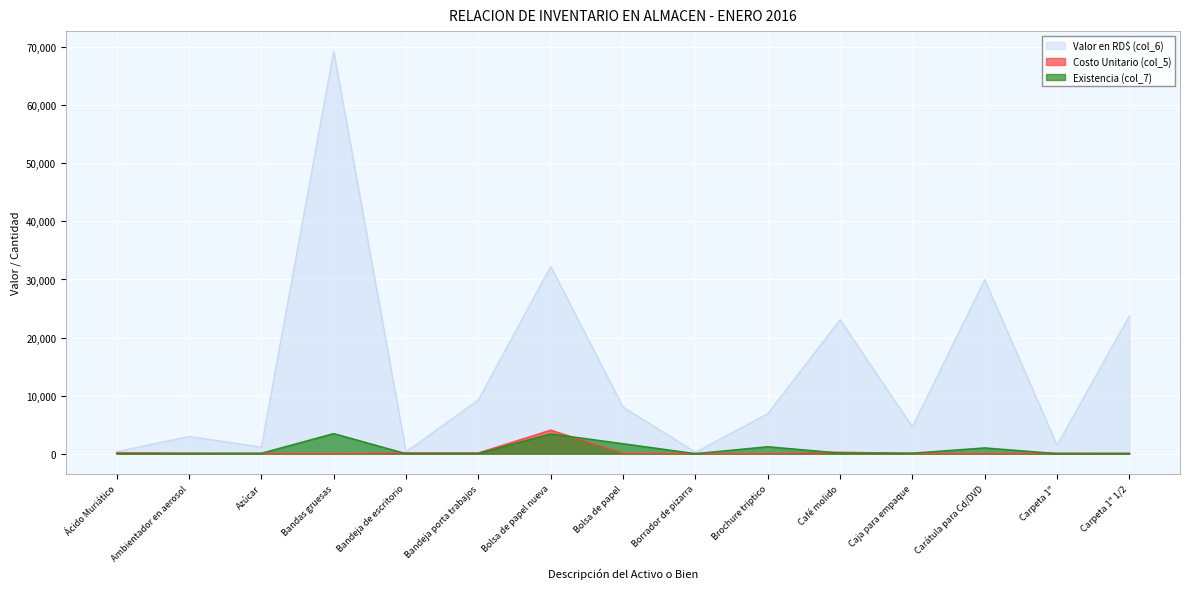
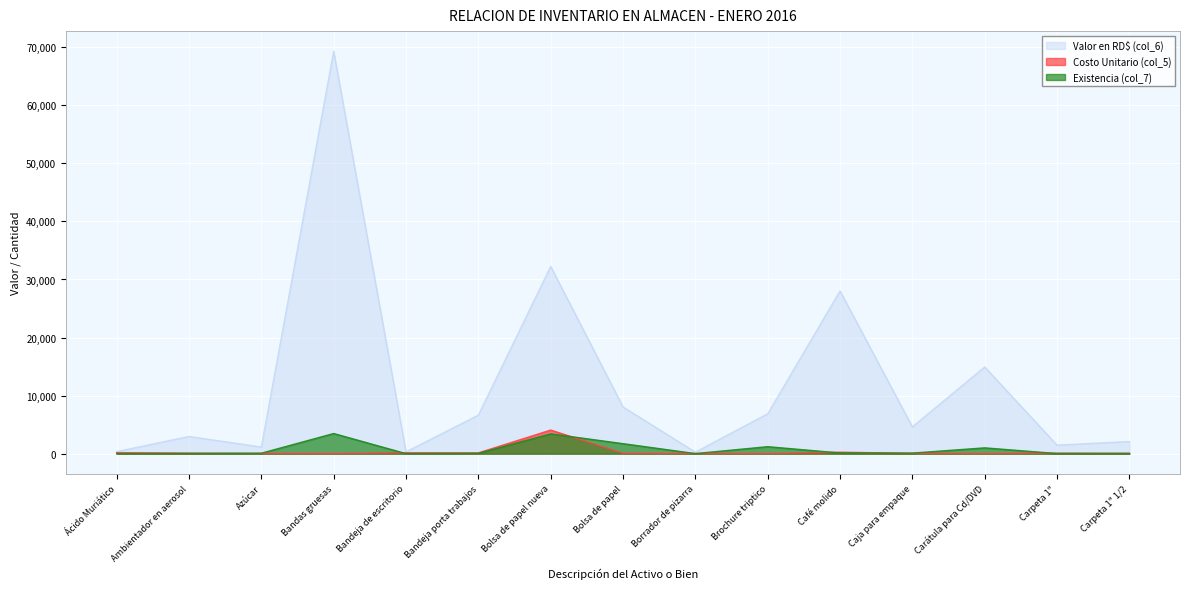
  {
    "Valor en RD$ (col_6)": {
      "Ambientador en aerosol": "3,000",
      "Azúcar": "1,000",
      "Bandas gruesas": "69,000",
-     "Bandeja porta trabajos": "9,000",
+     "Bandeja porta trabajos": "7,000",
      "Bolsa de papel nueva": "32,000",
      "Bolsa de papel": "8,000",
      "Brochure triptico": "7,000",
-     "Café molido": "23,000",
+     "Café molido": "28,000",
      "Caja para empaque": "5,000",
-     "Carátula para Cd/DVD": "30,000",
+     "Carátula para Cd/DVD": "15,000",
      "Carpeta 1\"": "1,000",
-     "Carpeta 1\" 1/2": "24,000"
+     "Carpeta 1\" 1/2": "2,000"
    },
    "Costo Unitario (col_5)": {
      "Bandas gruesas": "0",
      "Bolsa de papel nueva": "4,000",
      "Bolsa de papel": "0",
      "Brochure triptico": "0",
      "Carátula para Cd/DVD": "0"
    },
    "Existencia (col_7)": {
      "Bandas gruesas": "3,000",
      "Bolsa de papel nueva": "3,000",
      "Bolsa de papel": "2,000",
      "Brochure triptico": "1,000",
      "Carátula para Cd/DVD": "1,000"
    }
  }
